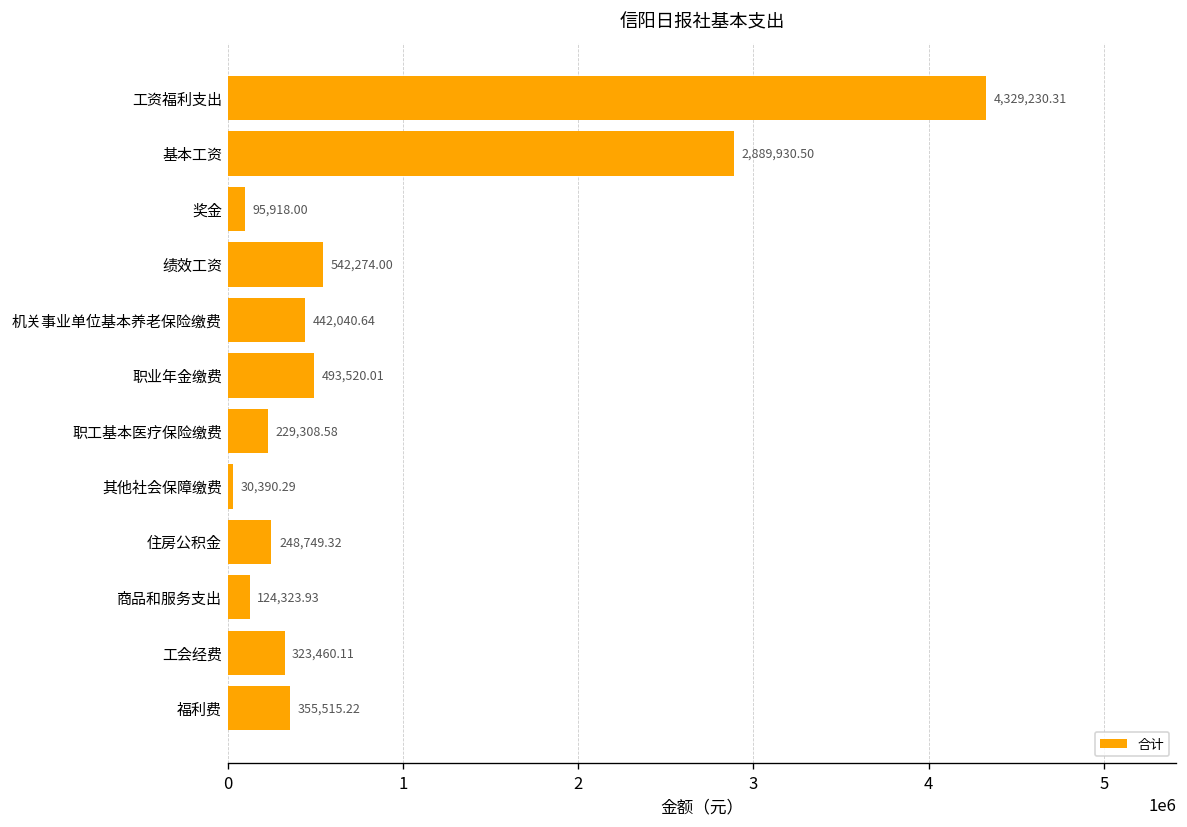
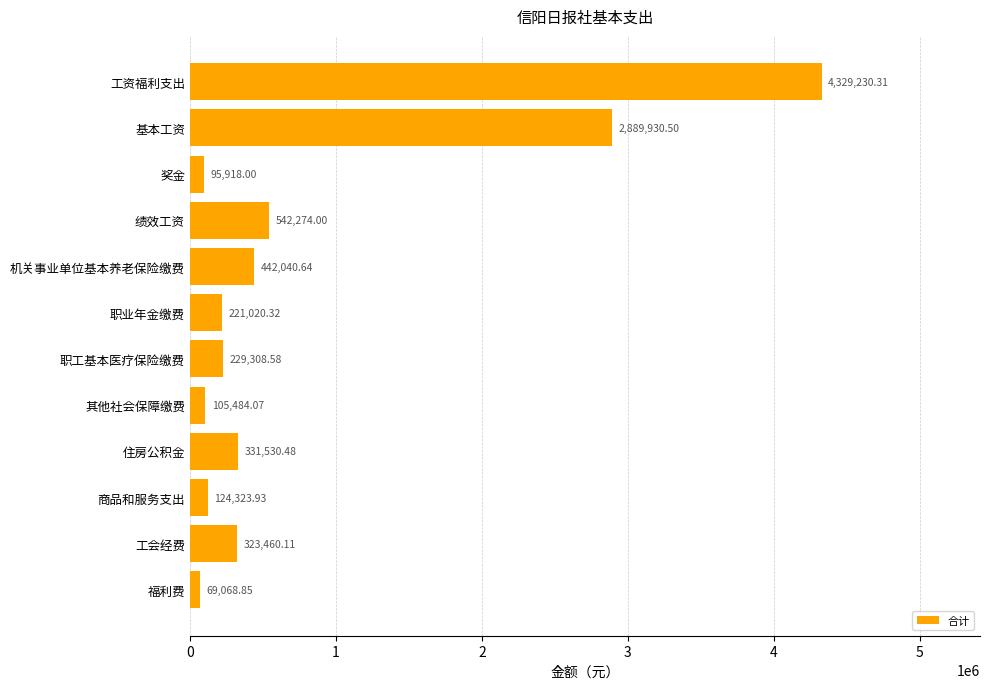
  {
    "工资福利支出": "4,329,230.31",
    "基本工资": "2,889,930.50",
    "奖金": "95,918.00",
    "绩效工资": "542,274.00",
    "机关事业单位基本养老保险缴费": "442,040.64",
-   "职业年金缴费": "493,520.01",
+   "职业年金缴费": "221,020.32",
    "职工基本医疗保险缴费": "229,308.58",
-   "其他社会保障缴费": "30,390.29",
-   "住房公积金": "248,749.32",
+   "其他社会保障缴费": "105,484.07",
+   "住房公积金": "331,530.48",
    "商品和服务支出": "124,323.93",
    "工会经费": "323,460.11",
-   "福利费": "355,515.22"
+   "福利费": "69,068.85"
  }
